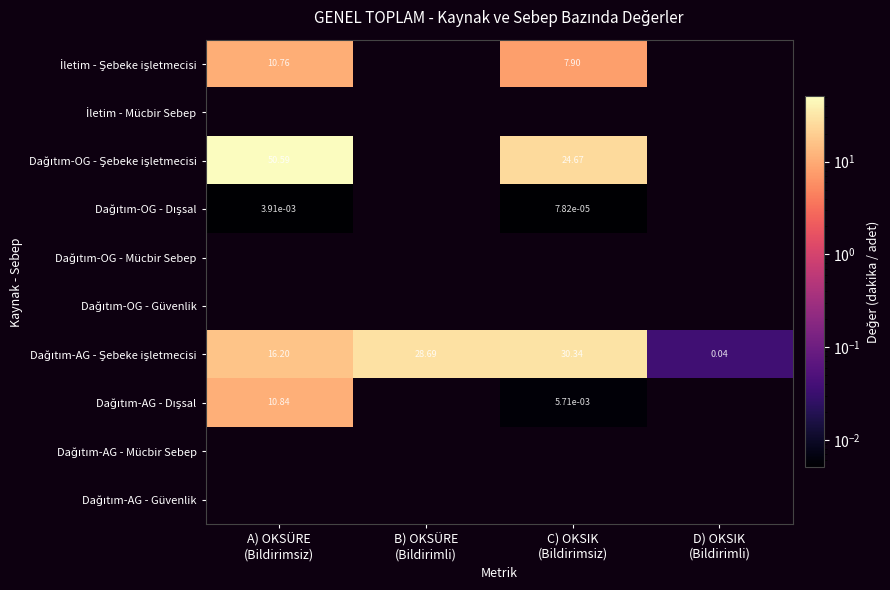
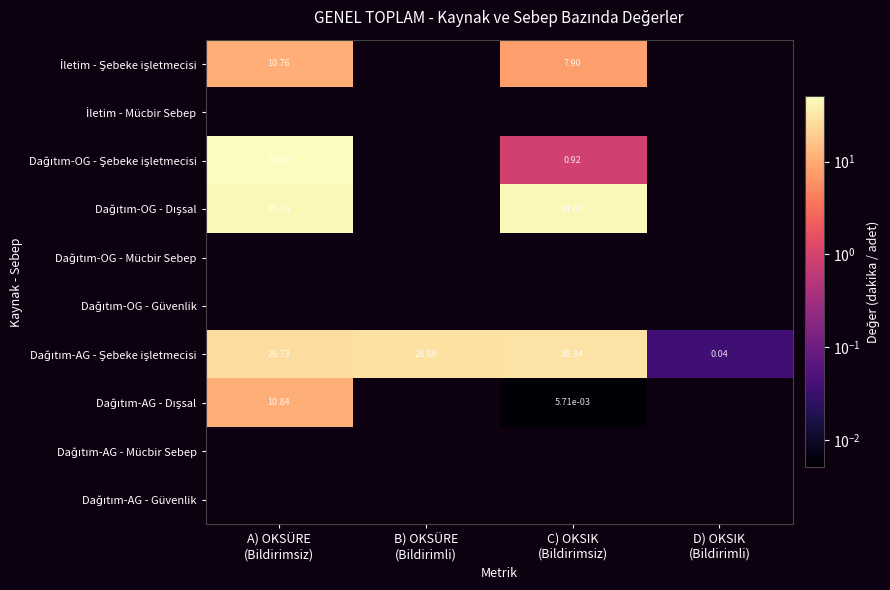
  {
    "İletim - Şebeke işletmecisi": {
      "A) OKSÜRE (Bildirimsiz)": "10.76",
      "C) OKSIK (Bildirimsiz)": "7.90"
    },
    "Dağıtım-OG - Şebeke işletmecisi": {
      "A) OKSÜRE (Bildirimsiz)": "50.59",
-     "C) OKSIK (Bildirimsiz)": "24.67"
+     "C) OKSIK (Bildirimsiz)": "0.92"
    },
    "Dağıtım-OG - Dışsal": {
-     "A) OKSÜRE (Bildirimsiz)": "3.91e-03",
-     "C) OKSIK (Bildirimsiz)": "7.82e-05"
+     "A) OKSÜRE (Bildirimsiz)": "45.35",
+     "C) OKSIK (Bildirimsiz)": "44.00"
    },
    "Dağıtım-AG - Şebeke işletmecisi": {
-     "A) OKSÜRE (Bildirimsiz)": "16.20",
+     "A) OKSÜRE (Bildirimsiz)": "26.73",
      "B) OKSÜRE (Bildirimli)": "28.69",
      "C) OKSIK (Bildirimsiz)": "30.34",
      "D) OKSIK (Bildirimli)": "0.04"
    },
    "Dağıtım-AG - Dışsal": {
      "A) OKSÜRE (Bildirimsiz)": "10.84",
      "C) OKSIK (Bildirimsiz)": "5.71e-03"
    }
  }
